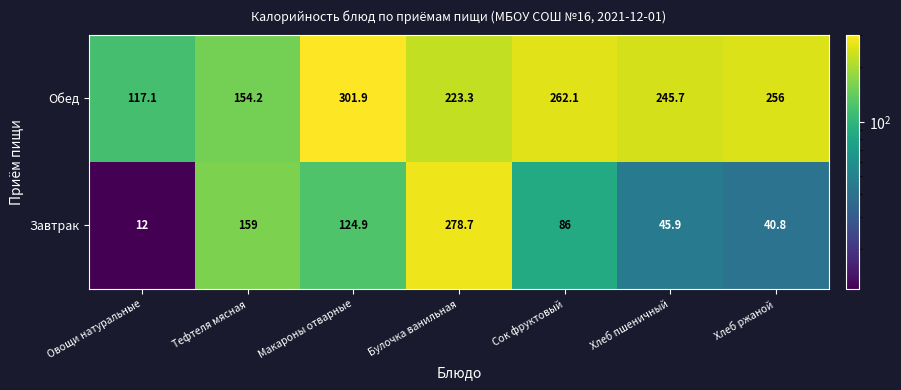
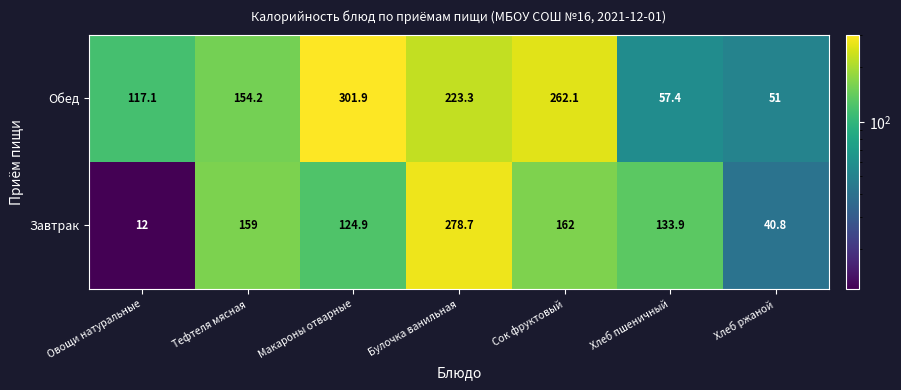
  {
    "Обед": {
      "Овощи натуральные": 117.1,
      "Тефтеля мясная": 154.2,
      "Макароны отварные": 301.9,
      "Булочка ванильная": 223.3,
      "Сок фруктовый": 262.1,
-     "Хлеб пшеничный": 245.7,
-     "Хлеб ржаной": 256
+     "Хлеб пшеничный": 57.4,
+     "Хлеб ржаной": 51
    },
    "Завтрак": {
      "Овощи натуральные": 12,
      "Тефтеля мясная": 159,
      "Макароны отварные": 124.9,
      "Булочка ванильная": 278.7,
-     "Сок фруктовый": 86,
-     "Хлеб пшеничный": 45.9,
+     "Сок фруктовый": 162,
+     "Хлеб пшеничный": 133.9,
      "Хлеб ржаной": 40.8
    }
  }
